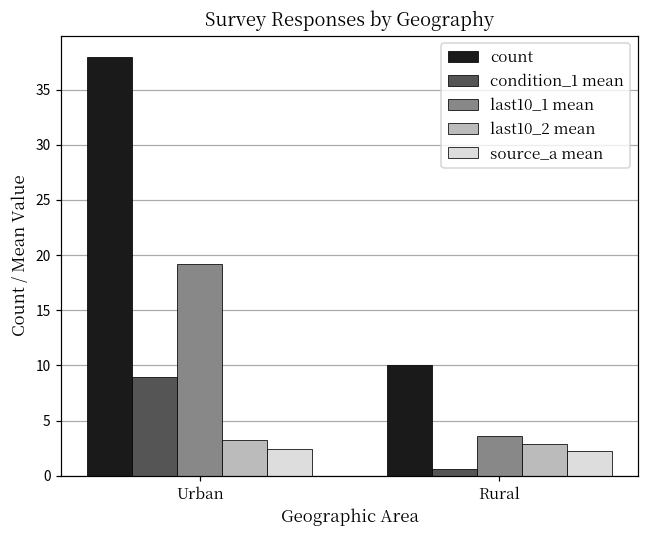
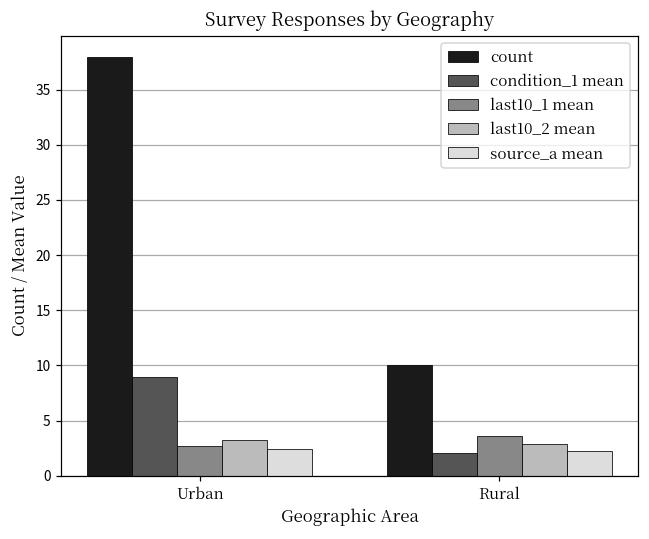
  {
    "count": {
      "Urban": 38.0,
      "Rural": 10.0
    },
    "condition_1 mean": {
      "Urban": 9.0,
-     "Rural": 0.6
+     "Rural": 2.1
    },
    "last10_1 mean": {
-     "Urban": 19.2,
+     "Urban": 2.7,
      "Rural": 3.6
    }
  }
